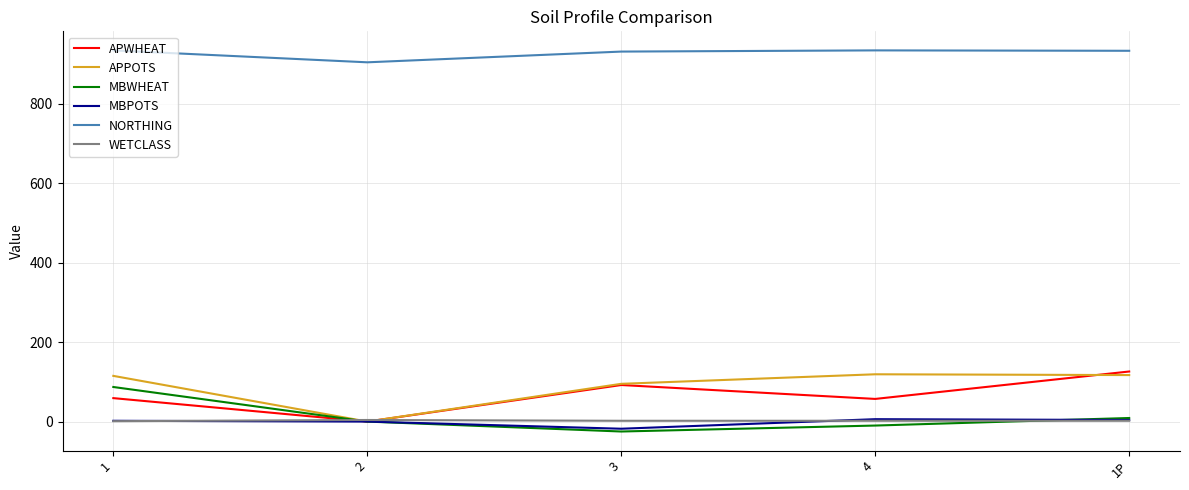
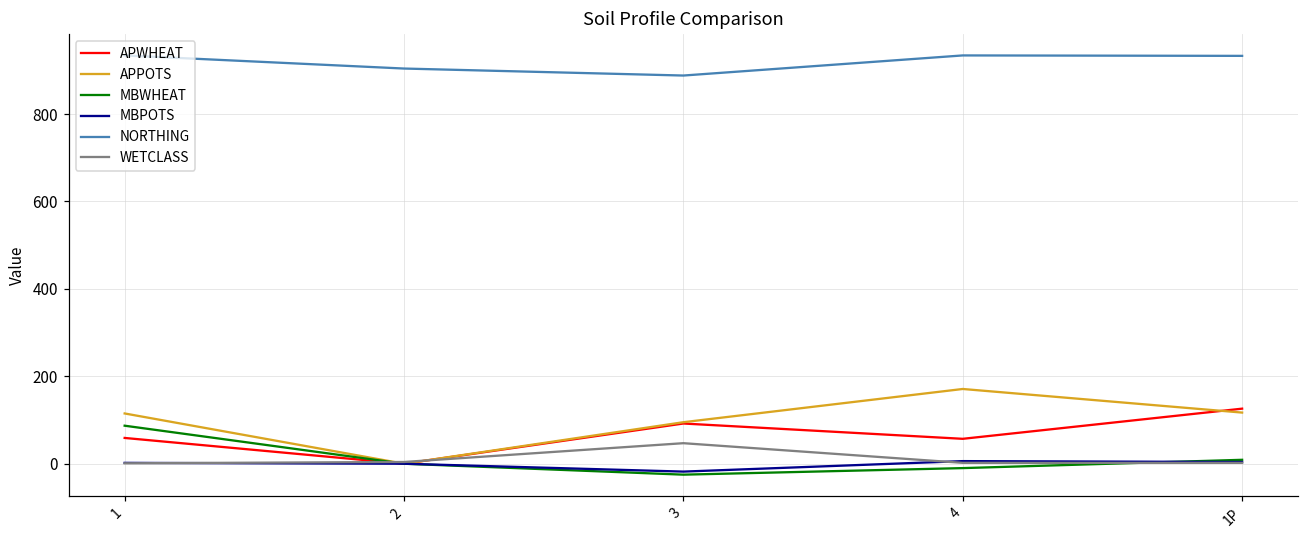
  {
    "APWHEAT": {
      "1": 60,
      "4": 60,
      "1P": 130
    },
    "APPOTS": {
      "1": 120,
-     "4": 120,
+     "4": 170,
      "1P": 120
    },
    "MBWHEAT": {
      "1": 90,
      "3": -30,
      "4": -10
    },
    "MBPOTS": {
      "3": -20
    },
    "NORTHING": {
      "2": 900,
-     "3": 930,
+     "3": 890,
      "4": 930,
      "1P": 930
    },
    "WETCLASS": {
-     "3": 0
+     "3": 50
    }
  }
